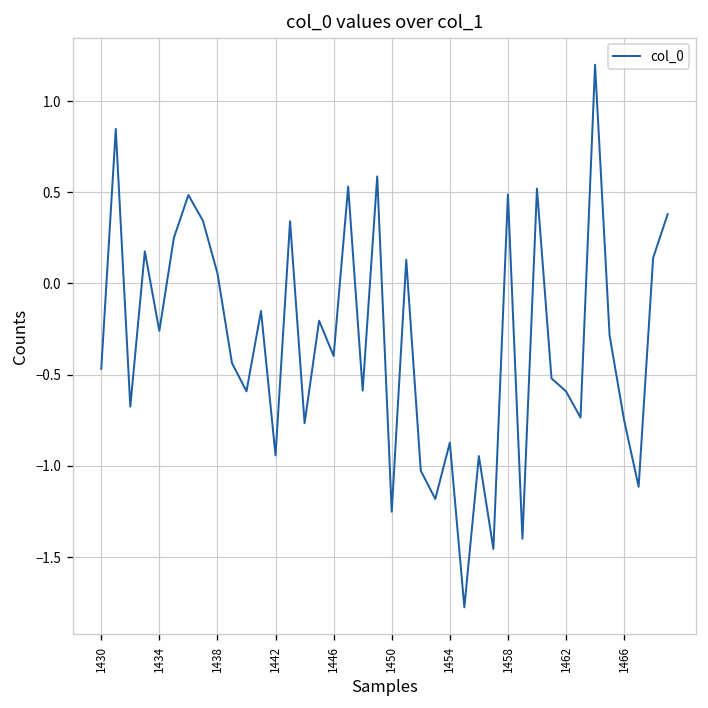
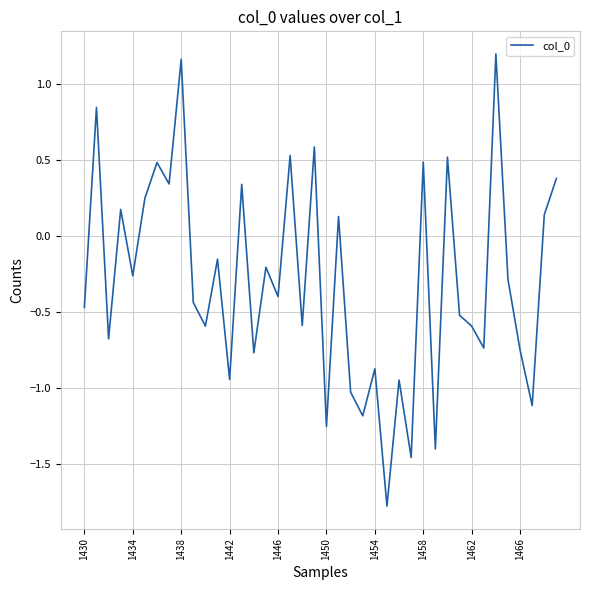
  {
    "1430": -0.47,
    "1434": -0.26,
-   "1438": 0.06,
+   "1438": 1.16,
    "1442": -0.94,
    "1446": -0.40,
    "1450": -1.25,
    "1454": -0.87,
    "1458": 0.49,
    "1462": -0.59,
    "1466": -0.75
  }
